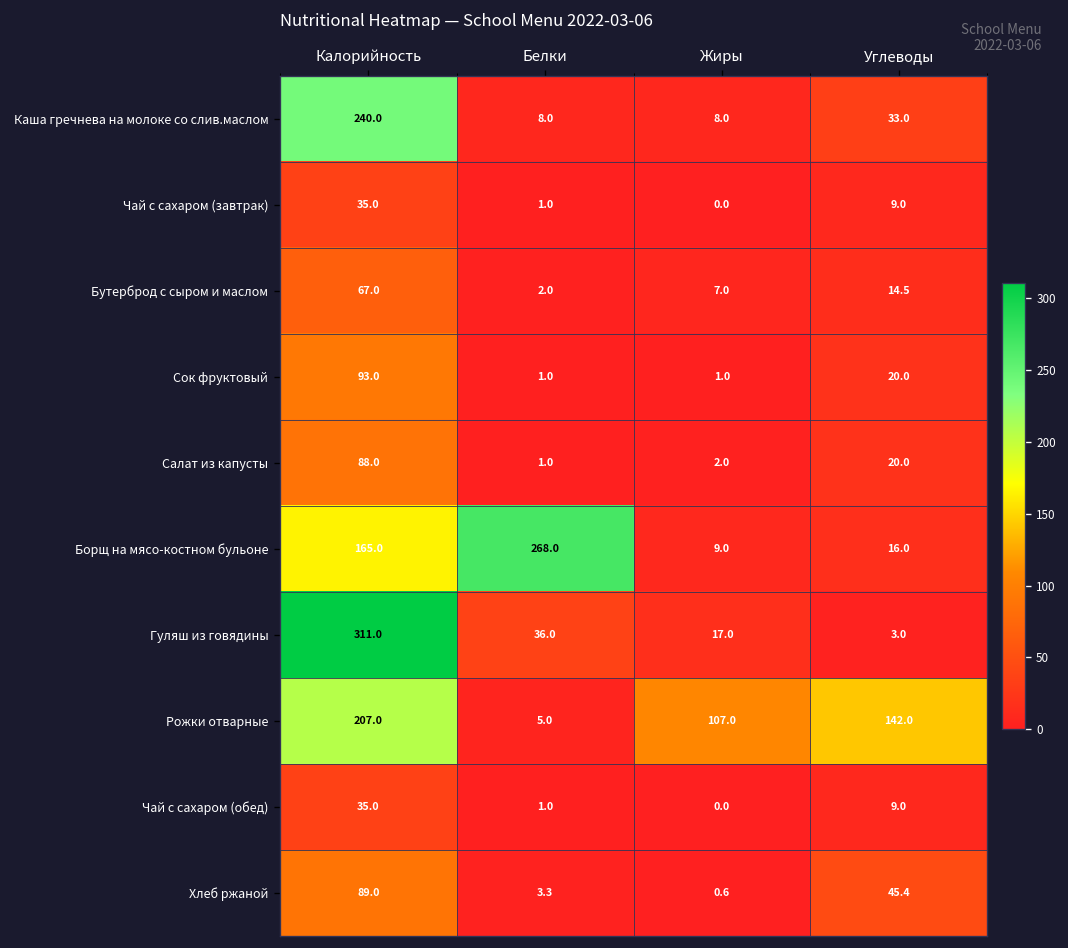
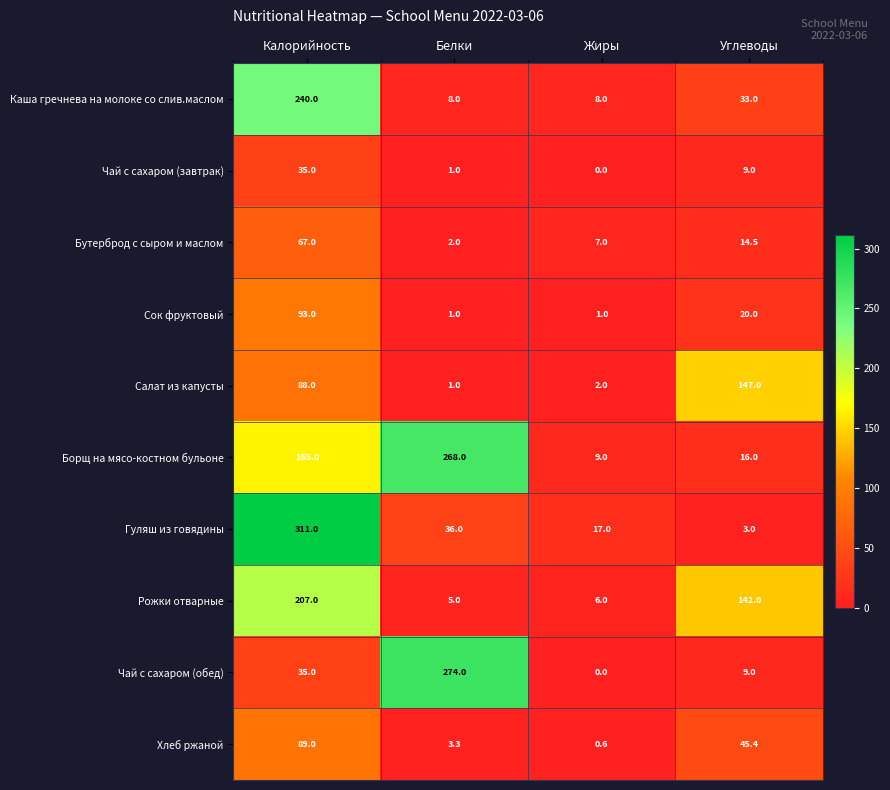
  {
    "Каша гречнева на молоке со слив.маслом": {
      "Калорийность": 240.0,
      "Белки": 8.0,
      "Жиры": 8.0,
      "Углеводы": 33.0
    },
    "Чай с сахаром (завтрак)": {
      "Калорийность": 35.0,
      "Белки": 1.0,
      "Жиры": 0.0,
      "Углеводы": 9.0
    },
    "Бутерброд с сыром и маслом": {
      "Калорийность": 67.0,
      "Белки": 2.0,
      "Жиры": 7.0,
      "Углеводы": 14.5
    },
    "Сок фруктовый": {
      "Калорийность": 93.0,
      "Белки": 1.0,
      "Жиры": 1.0,
      "Углеводы": 20.0
    },
    "Салат из капусты": {
      "Калорийность": 88.0,
      "Белки": 1.0,
      "Жиры": 2.0,
-     "Углеводы": 20.0
+     "Углеводы": 147.0
    },
    "Борщ на мясо-костном бульоне": {
      "Калорийность": 165.0,
      "Белки": 268.0,
      "Жиры": 9.0,
      "Углеводы": 16.0
    },
    "Гуляш из говядины": {
      "Калорийность": 311.0,
      "Белки": 36.0,
      "Жиры": 17.0,
      "Углеводы": 3.0
    },
    "Рожки отварные": {
      "Калорийность": 207.0,
      "Белки": 5.0,
-     "Жиры": 107.0,
+     "Жиры": 6.0,
      "Углеводы": 142.0
    },
    "Чай с сахаром (обед)": {
      "Калорийность": 35.0,
-     "Белки": 1.0,
+     "Белки": 274.0,
      "Жиры": 0.0,
      "Углеводы": 9.0
    },
    "Хлеб ржаной": {
      "Калорийность": 89.0,
      "Белки": 3.3,
      "Жиры": 0.6,
      "Углеводы": 45.4
    }
  }
